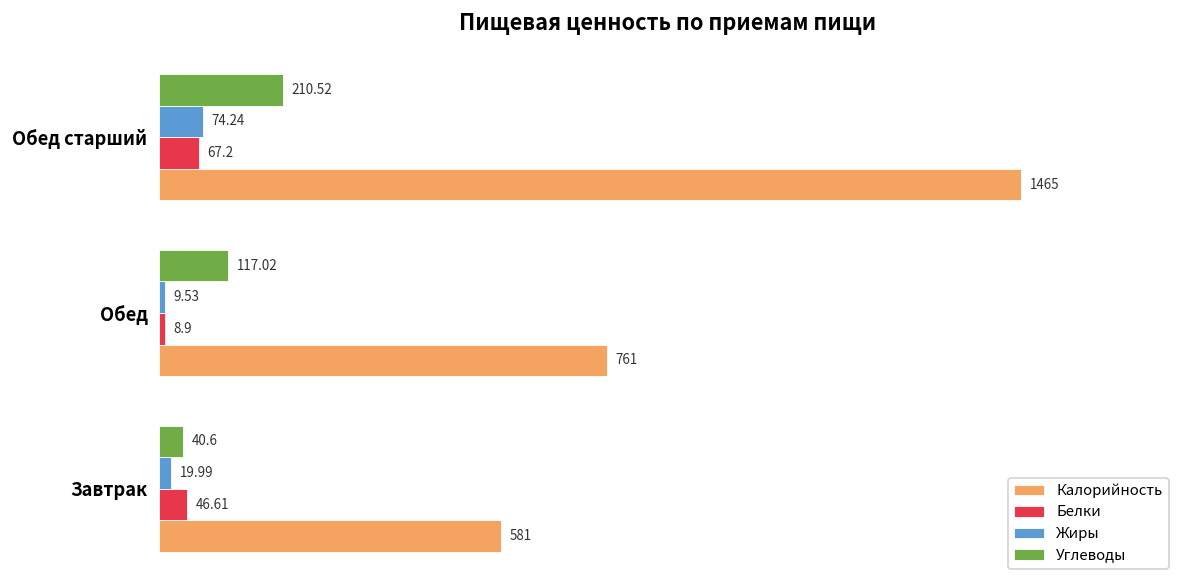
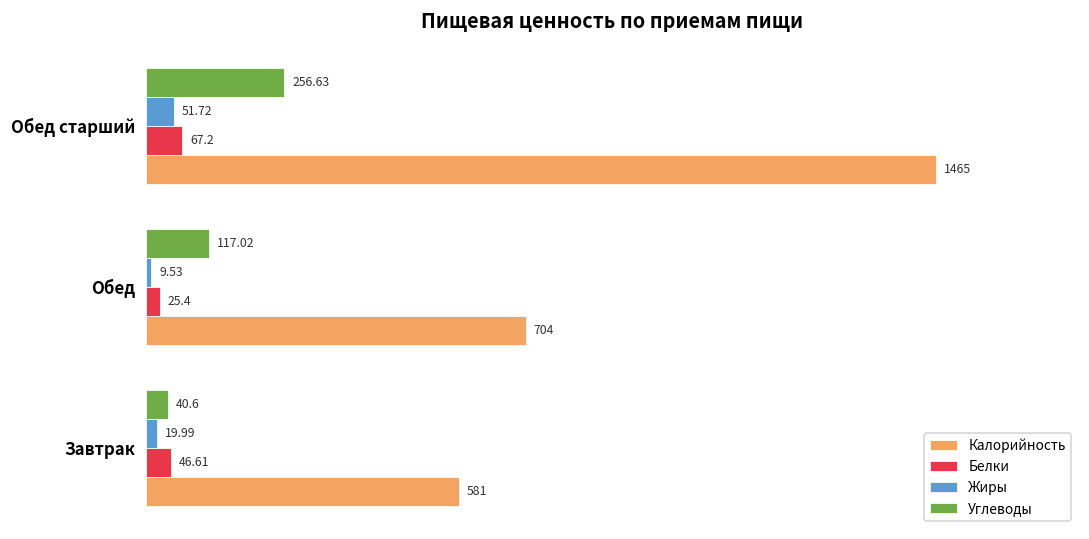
  {
    "Калорийность": {
      "Обед старший": 1465,
-     "Обед": 761,
+     "Обед": 704,
      "Завтрак": 581
    },
    "Белки": {
      "Обед старший": 67.2,
-     "Обед": 8.9,
+     "Обед": 25.4,
      "Завтрак": 46.61
    },
    "Жиры": {
-     "Обед старший": 74.24,
+     "Обед старший": 51.72,
      "Обед": 9.53,
      "Завтрак": 19.99
    },
    "Углеводы": {
-     "Обед старший": 210.52,
+     "Обед старший": 256.63,
      "Обед": 117.02,
      "Завтрак": 40.6
    }
  }
